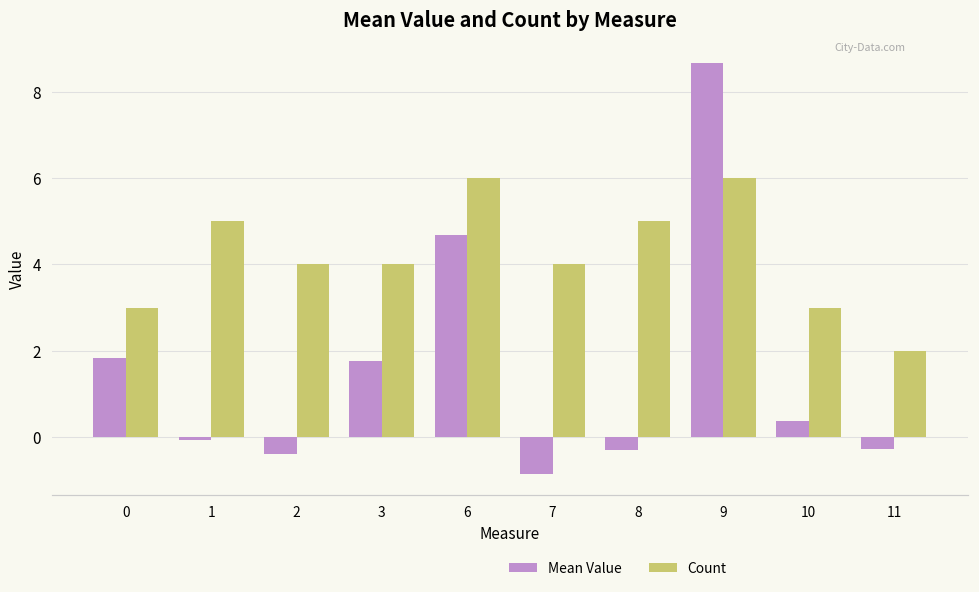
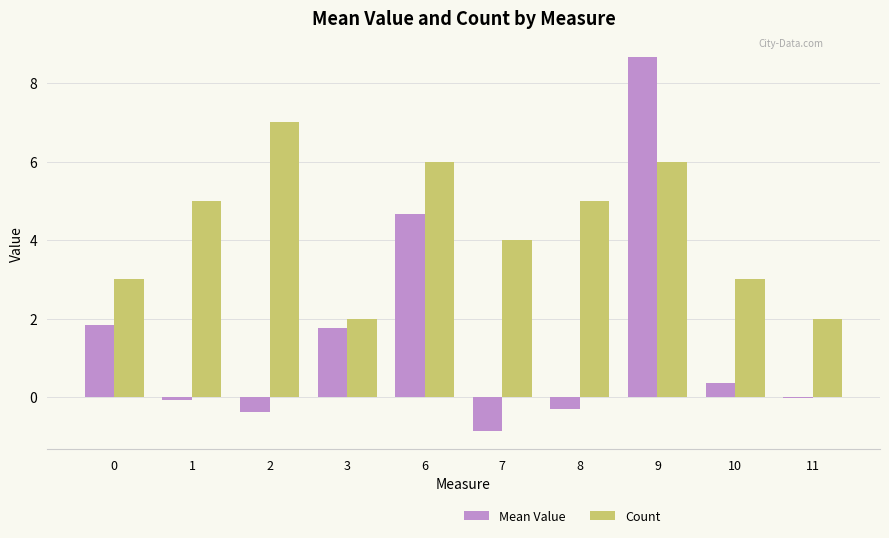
  {
    "Mean Value": {
      "0": 1.8,
      "2": -0.4,
      "3": 1.8,
      "6": 4.7,
      "7": -0.9,
      "8": -0.3,
      "9": 8.7,
      "10": 0.4,
-     "11": -0.3
+     "11": 0.0
    },
    "Count": {
      "0": 3,
      "1": 5,
-     "2": 4,
-     "3": 4,
+     "2": 7,
+     "3": 2,
      "6": 6,
      "7": 4,
      "8": 5,
      "9": 6,
      "10": 3,
      "11": 2
    }
  }
